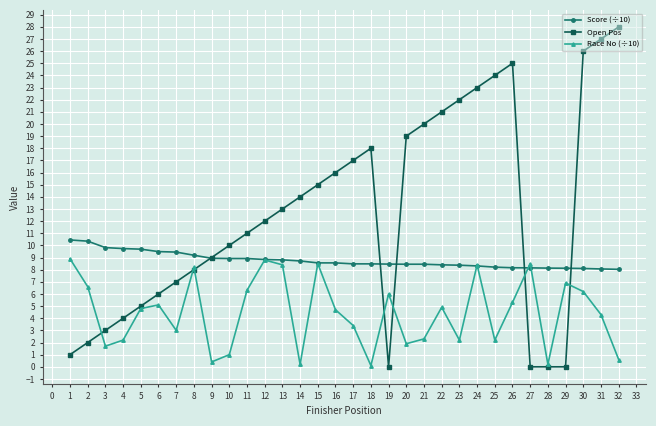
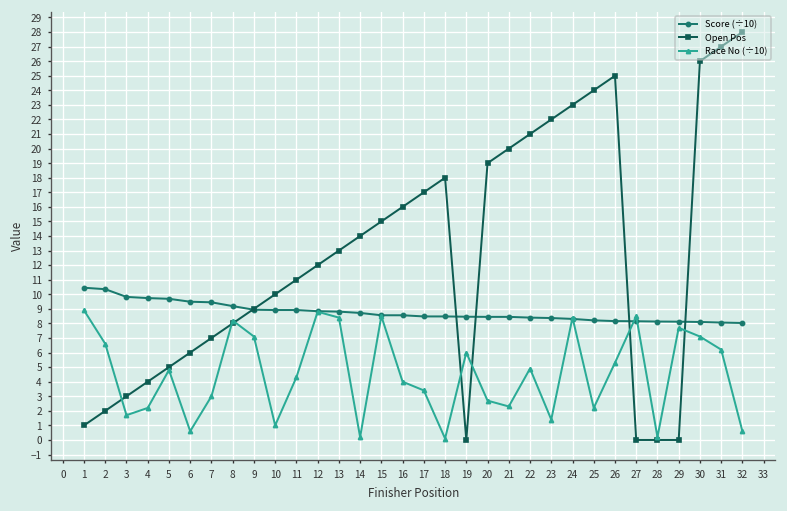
  {
    "Race No (÷10)": {
      "1": 8.9,
      "2": 6.6,
      "3": 1.7,
      "4": 2.2,
-     "6": 5.1,
+     "6": 0.6,
      "7": 3.0,
-     "9": 0.4,
+     "9": 7.1,
      "10": 1.0,
-     "11": 6.3,
+     "11": 4.3,
      "13": 8.4,
      "14": 0.2,
-     "16": 4.7,
+     "16": 4.0,
      "17": 3.4,
      "18": 0.1,
      "19": 6.0,
-     "20": 1.9,
+     "20": 2.7,
      "21": 2.3,
      "22": 4.9,
-     "23": 2.2,
+     "23": 1.4,
      "25": 2.2,
      "26": 5.3,
      "27": 8.5,
-     "29": 6.9,
-     "30": 6.2,
-     "31": 4.3,
+     "29": 7.7,
+     "30": 7.1,
+     "31": 6.2,
      "32": 0.6
    }
  }
